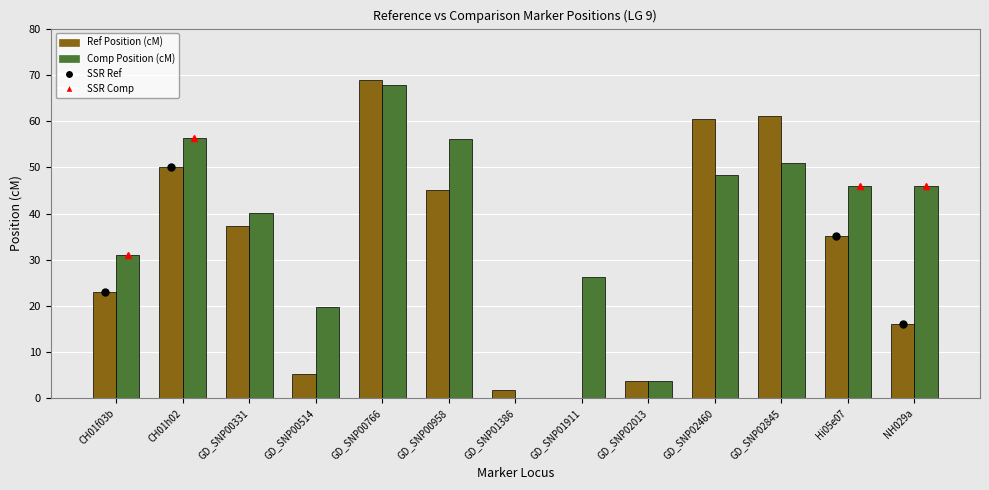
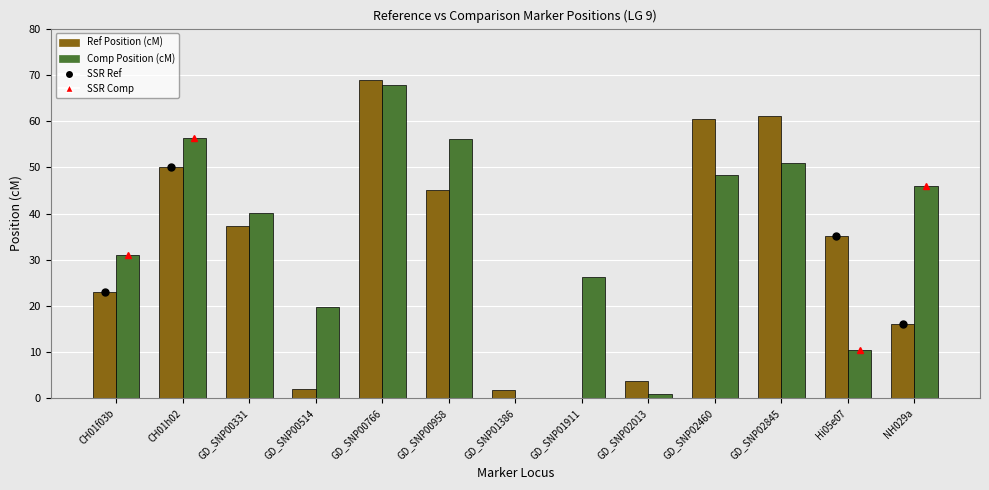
  {
    "Ref Position (cM)": {
      "CH01f03b": 23,
      "CH01h02": 50,
      "GD_SNP00331": 37,
-     "GD_SNP00514": 5,
+     "GD_SNP00514": 2,
      "GD_SNP00766": 69,
      "GD_SNP00958": 45,
      "GD_SNP01386": 2,
      "GD_SNP01911": 0,
      "GD_SNP02013": 4,
      "GD_SNP02460": 61,
      "GD_SNP02845": 61,
      "Hi05e07": 35,
      "NH029a": 16
    },
    "Comp Position (cM)": {
      "CH01f03b": 31,
      "CH01h02": 56,
      "GD_SNP00331": 40,
      "GD_SNP00514": 20,
      "GD_SNP00766": 68,
      "GD_SNP00958": 56,
      "GD_SNP01386": 0,
      "GD_SNP01911": 26,
-     "GD_SNP02013": 4,
+     "GD_SNP02013": 1,
      "GD_SNP02460": 48,
      "GD_SNP02845": 51,
-     "Hi05e07": 46,
+     "Hi05e07": 11,
      "NH029a": 46
    }
  }
